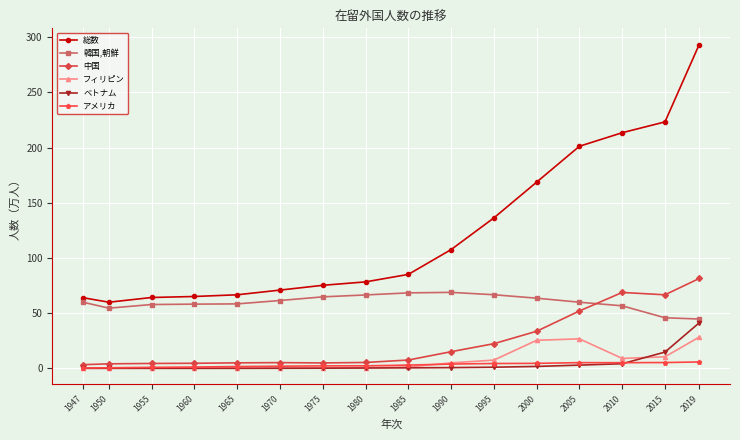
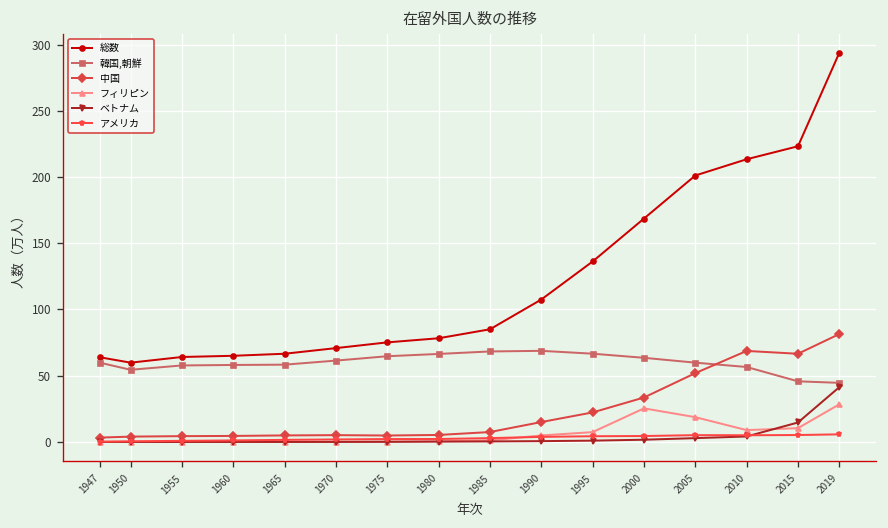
  {
    "フィリピン": {
      "1995": 7,
      "2000": 25,
-     "2005": 27,
+     "2005": 19,
      "2010": 9,
      "2015": 10,
      "2019": 28
    }
  }
